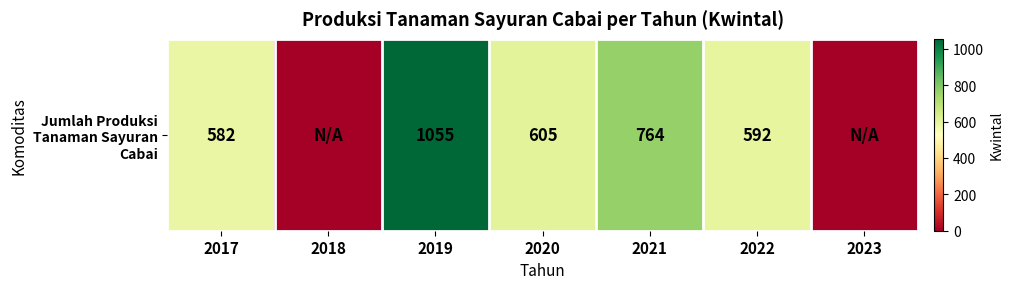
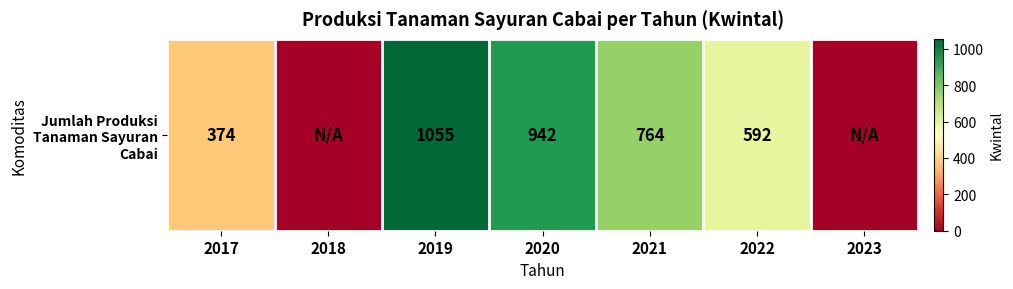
  {
    "Jumlah Produksi Tanaman Sayuran Cabai": {
-     "2017": 582,
+     "2017": 374,
      "2019": 1055,
-     "2020": 605,
+     "2020": 942,
      "2021": 764,
      "2022": 592
    }
  }
